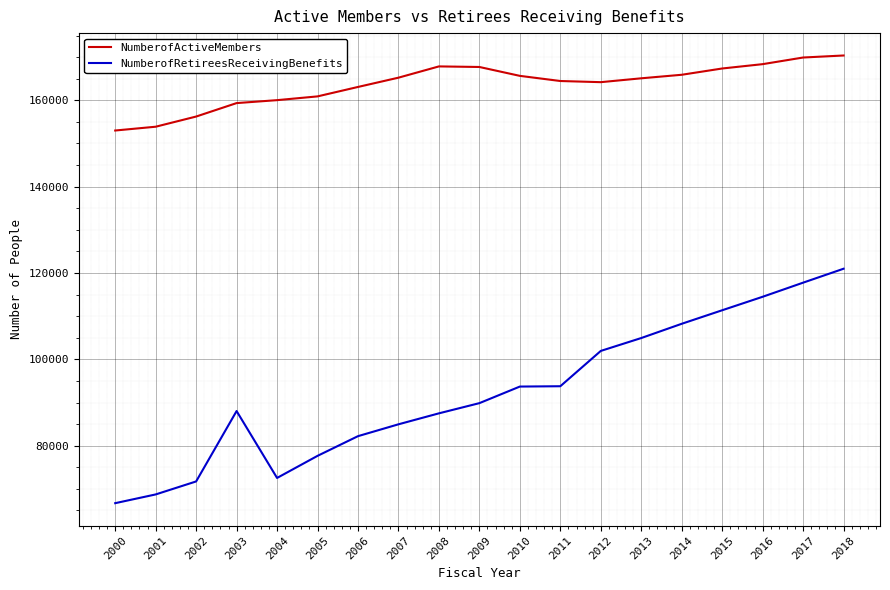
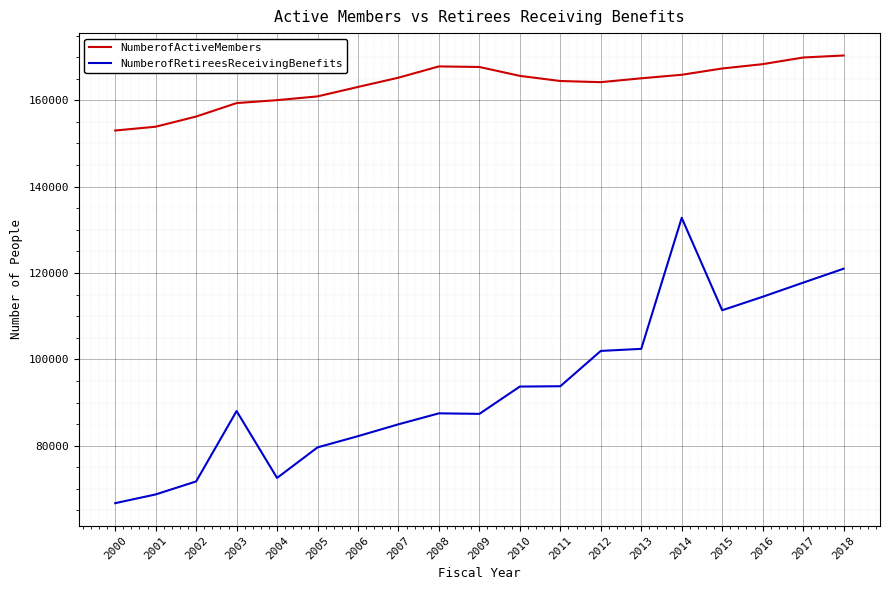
  {
    "NumberofActiveMembers": {
      "2000": 153000,
      "2001": 154000,
      "2002": 156000,
      "2003": 159000,
      "2004": 160000,
      "2005": 161000,
      "2006": 163000,
      "2007": 165000,
      "2008": 168000,
      "2009": 168000,
      "2010": 166000,
      "2011": 164000,
      "2012": 164000,
      "2013": 165000,
      "2014": 166000,
      "2015": 167000,
      "2016": 168000,
      "2017": 170000,
      "2018": 170000
    },
    "NumberofRetireesReceivingBenefits": {
      "2000": 67000,
      "2001": 69000,
      "2002": 72000,
      "2003": 88000,
      "2004": 73000,
-     "2005": 78000,
+     "2005": 80000,
      "2006": 82000,
      "2007": 85000,
      "2008": 87000,
-     "2009": 90000,
+     "2009": 87000,
      "2010": 94000,
      "2011": 94000,
      "2012": 102000,
-     "2013": 105000,
-     "2014": 108000,
+     "2013": 102000,
+     "2014": 133000,
      "2015": 111000,
      "2016": 114000,
      "2017": 118000,
      "2018": 121000
    }
  }
